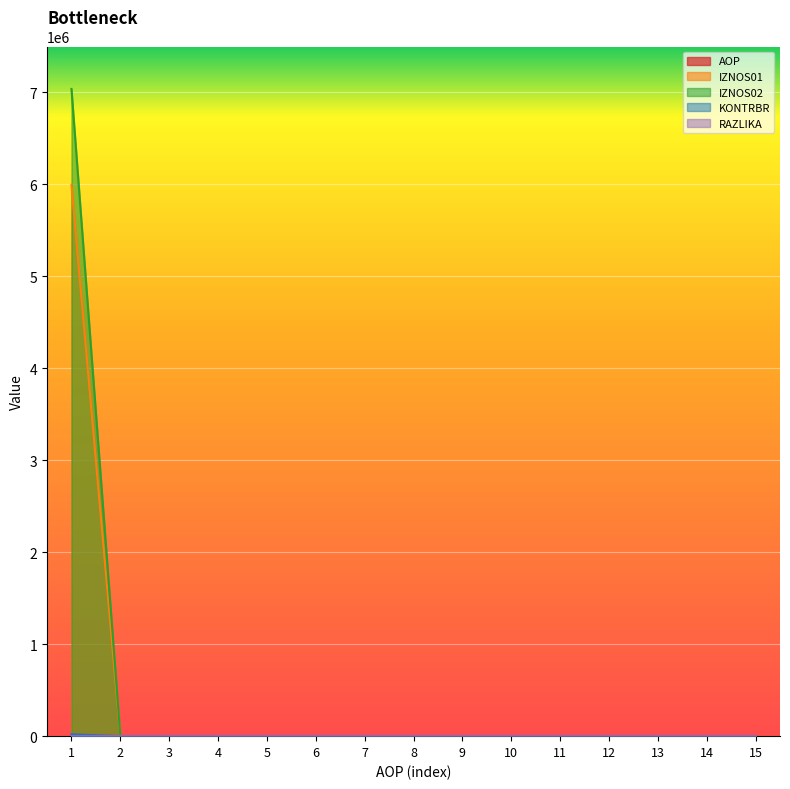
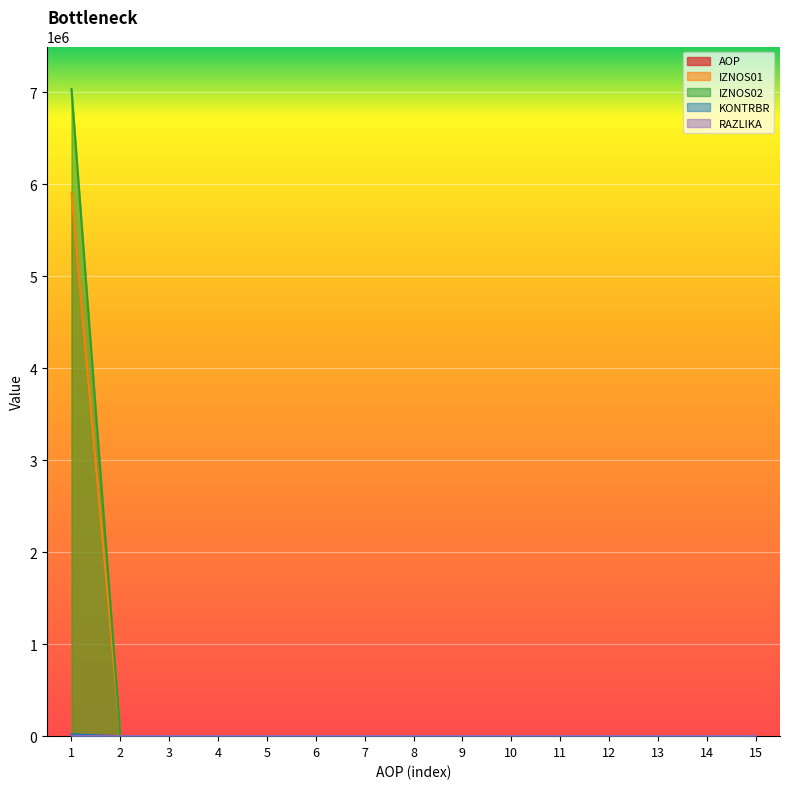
  {
    "IZNOS01": {
-     "1": 6000000
+     "1": 5900000
    },
    "IZNOS02": {
      "1": 7000000
    }
  }
